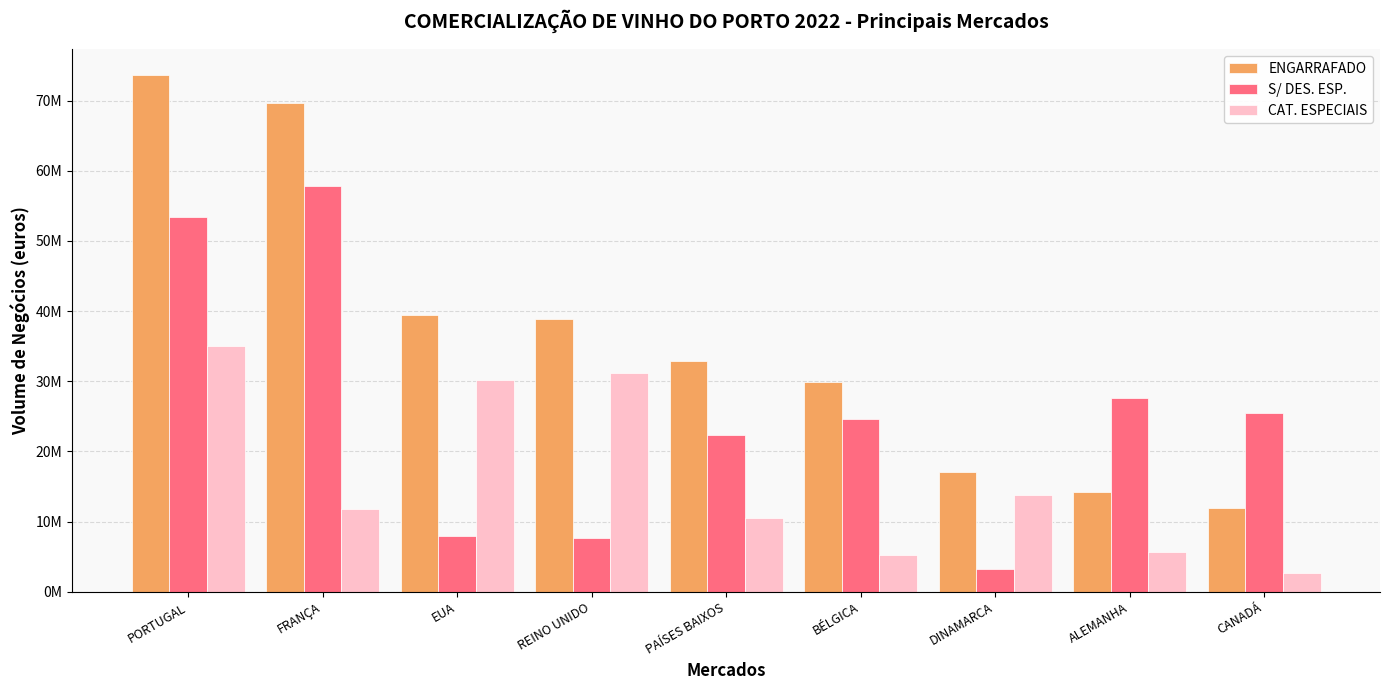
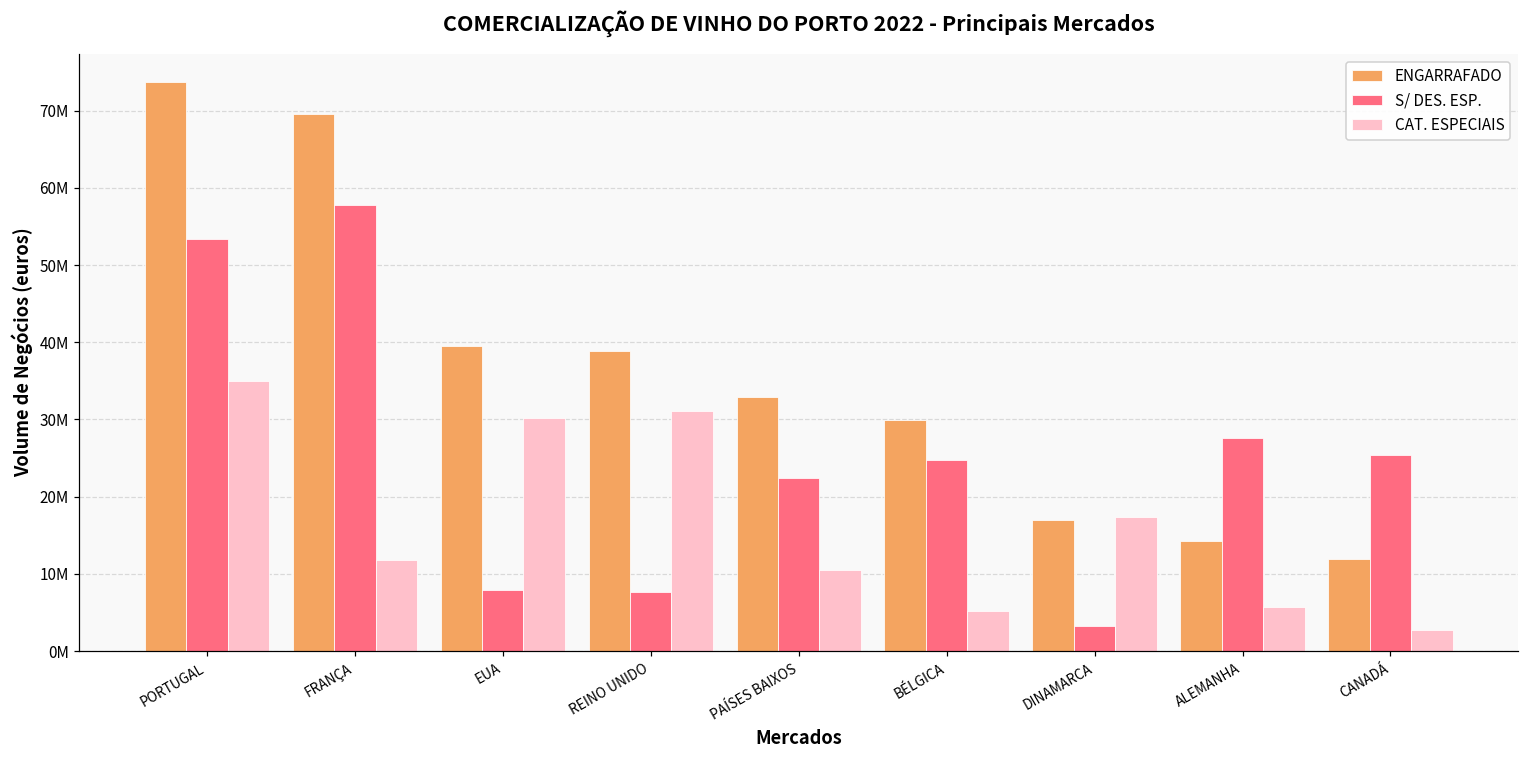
  {
    "ENGARRAFADO": {
      "PORTUGAL": 74000000,
      "FRANÇA": 70000000,
      "EUA": 39000000,
      "REINO UNIDO": 39000000,
      "PAÍSES BAIXOS": 33000000,
      "BÉLGICA": 30000000,
      "DINAMARCA": 17000000,
      "ALEMANHA": 14000000,
      "CANADÁ": 12000000
    },
    "S/ DES. ESP.": {
      "PORTUGAL": 53000000,
      "FRANÇA": 58000000,
      "EUA": 8000000,
      "REINO UNIDO": 8000000,
      "PAÍSES BAIXOS": 22000000,
      "BÉLGICA": 25000000,
      "DINAMARCA": 3000000,
      "ALEMANHA": 28000000,
      "CANADÁ": 25000000
    },
    "CAT. ESPECIAIS": {
      "PORTUGAL": 35000000,
      "FRANÇA": 12000000,
      "EUA": 30000000,
      "REINO UNIDO": 31000000,
      "PAÍSES BAIXOS": 11000000,
      "BÉLGICA": 5000000,
-     "DINAMARCA": 14000000,
+     "DINAMARCA": 17000000,
      "ALEMANHA": 6000000,
      "CANADÁ": 3000000
    }
  }
